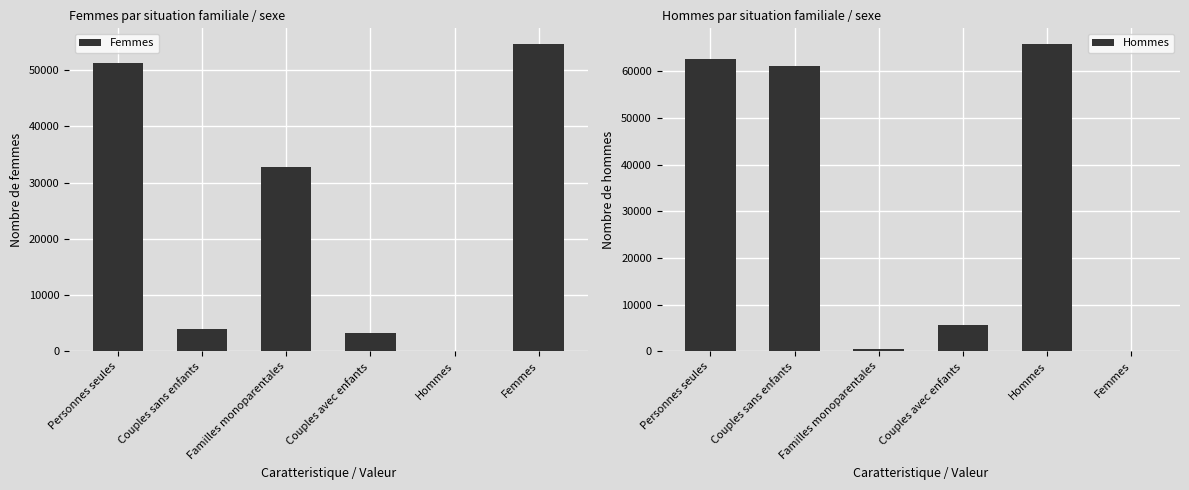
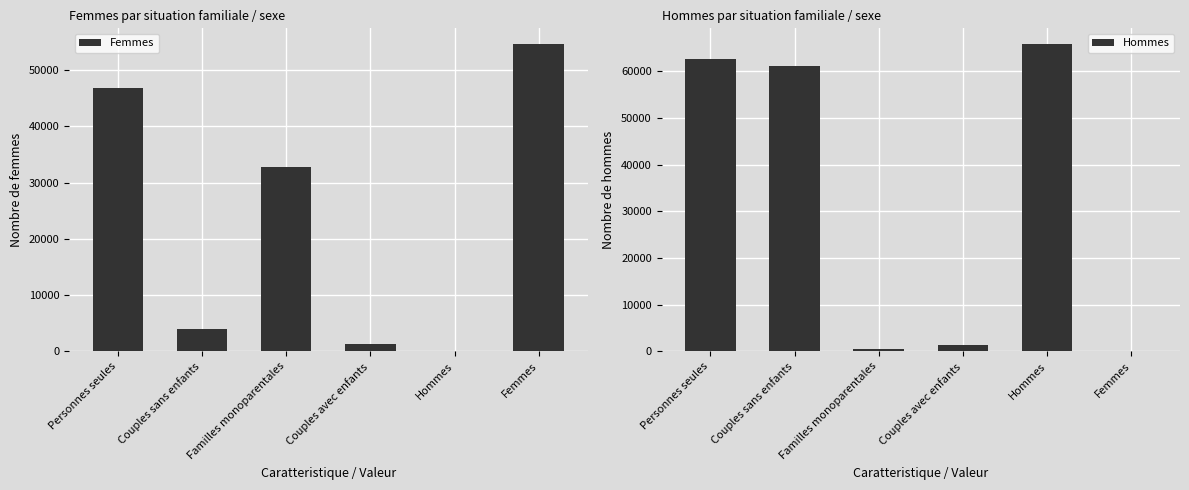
  {
    "Femmes par situation familiale / sexe": {
-     "Personnes seules": 51000,
+     "Personnes seules": 47000,
      "Couples sans enfants": 4000,
      "Familles monoparentales": 33000,
-     "Couples avec enfants": 3000,
+     "Couples avec enfants": 1000,
      "Hommes": 0,
      "Femmes": 55000
    },
    "Hommes par situation familiale / sexe": {
      "Personnes seules": 63000,
      "Couples sans enfants": 61000,
-     "Couples avec enfants": 6000,
+     "Couples avec enfants": 1000,
      "Hommes": 66000,
      "Femmes": 0
    }
  }
